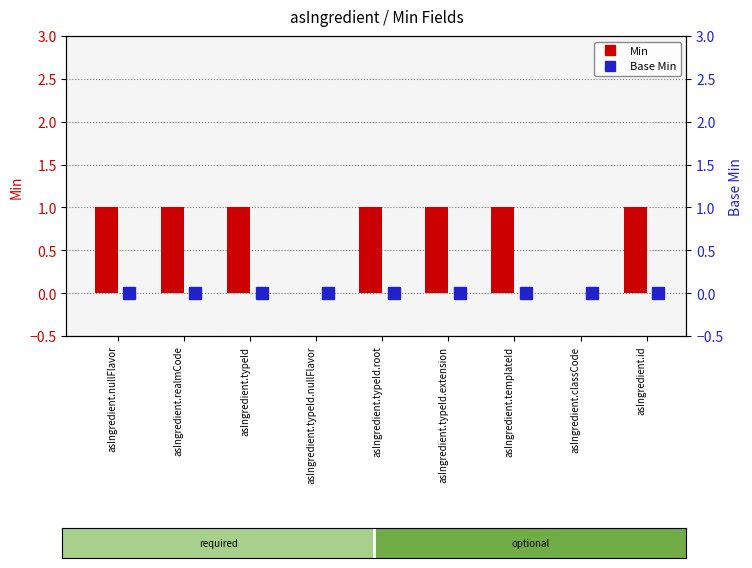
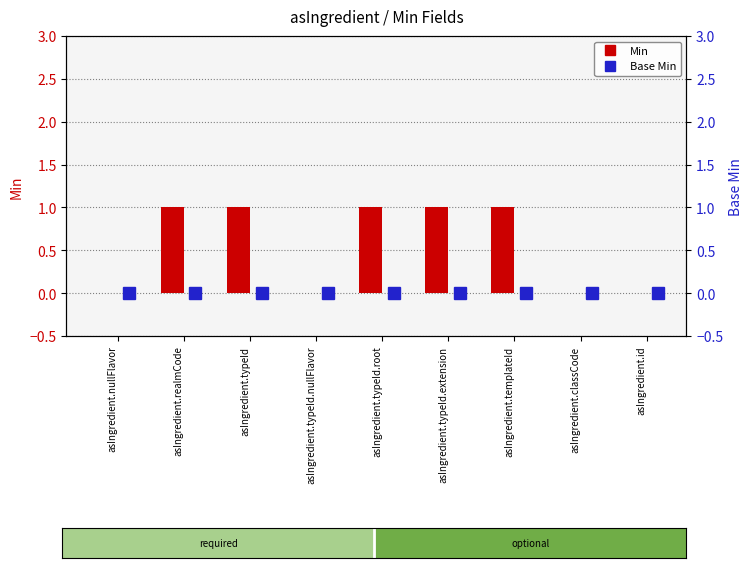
  {
    "Min": {
-     "asIngredient.nullFlavor": 1,
+     "asIngredient.nullFlavor": 0,
      "asIngredient.realmCode": 1,
      "asIngredient.typeId": 1,
      "asIngredient.typeId.nullFlavor": 0,
      "asIngredient.typeId.root": 1,
      "asIngredient.typeId.extension": 1,
      "asIngredient.templateId": 1,
      "asIngredient.classCode": 0,
-     "asIngredient.id": 1
+     "asIngredient.id": 0
    }
  }
